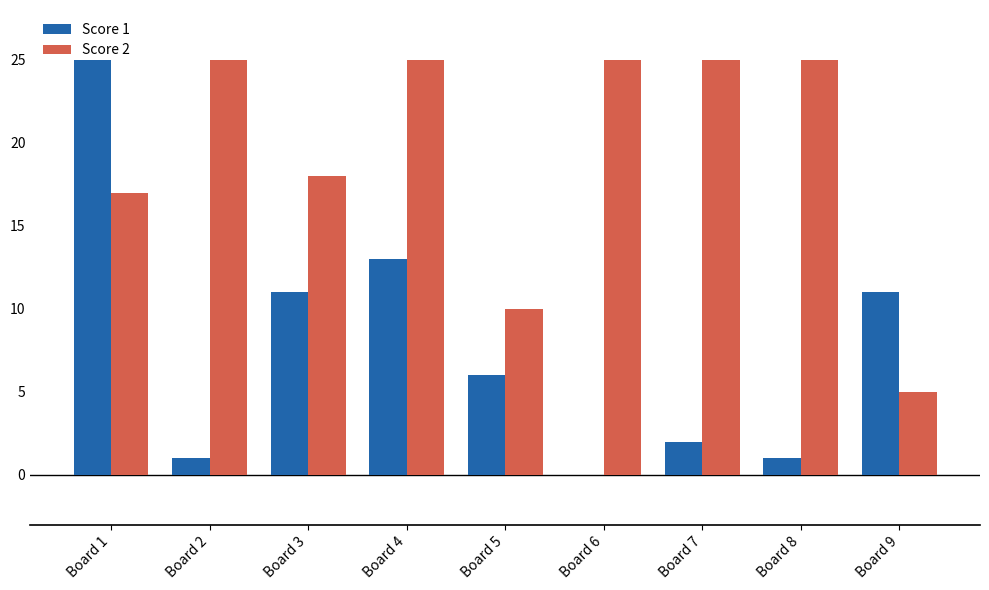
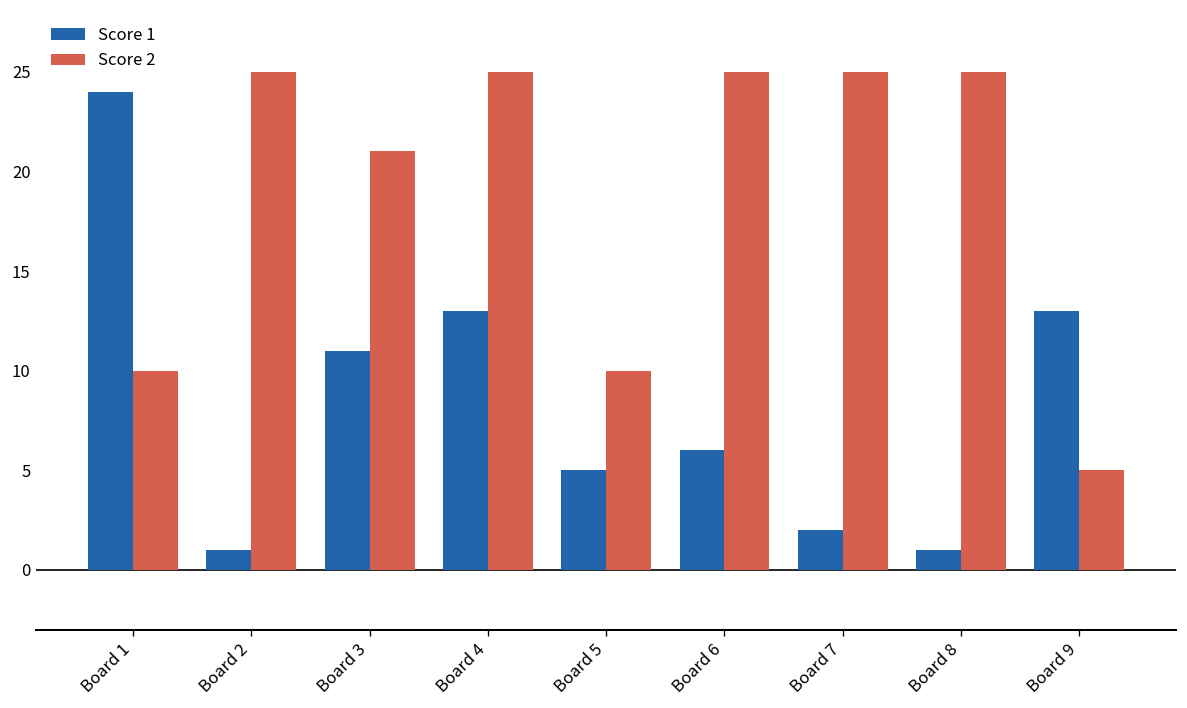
  {
    "Score 1": {
-     "Board 1": 25,
+     "Board 1": 24,
      "Board 2": 1,
      "Board 3": 11,
      "Board 4": 13,
-     "Board 5": 6,
-     "Board 6": 0,
+     "Board 5": 5,
+     "Board 6": 6,
      "Board 7": 2,
      "Board 8": 1,
-     "Board 9": 11
+     "Board 9": 13
    },
    "Score 2": {
-     "Board 1": 17,
+     "Board 1": 10,
      "Board 2": 25,
-     "Board 3": 18,
+     "Board 3": 21,
      "Board 4": 25,
      "Board 5": 10,
      "Board 6": 25,
      "Board 7": 25,
      "Board 8": 25,
      "Board 9": 5
    }
  }
